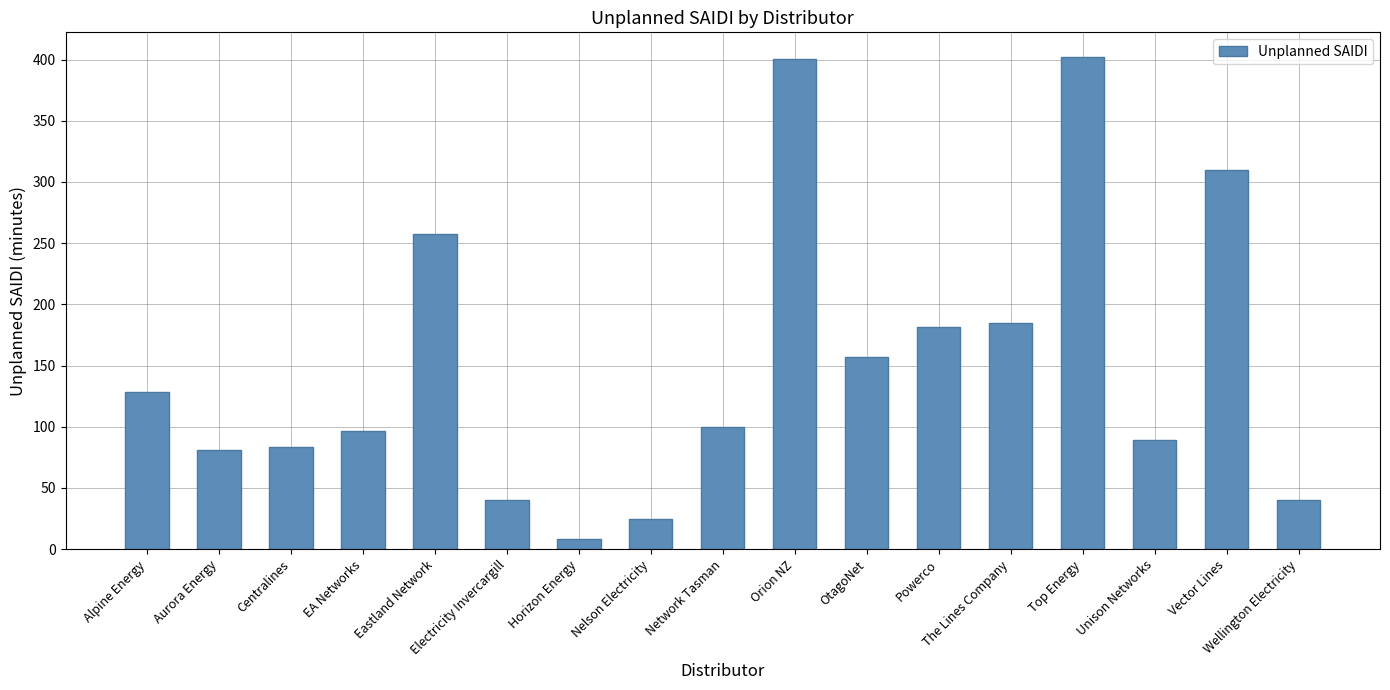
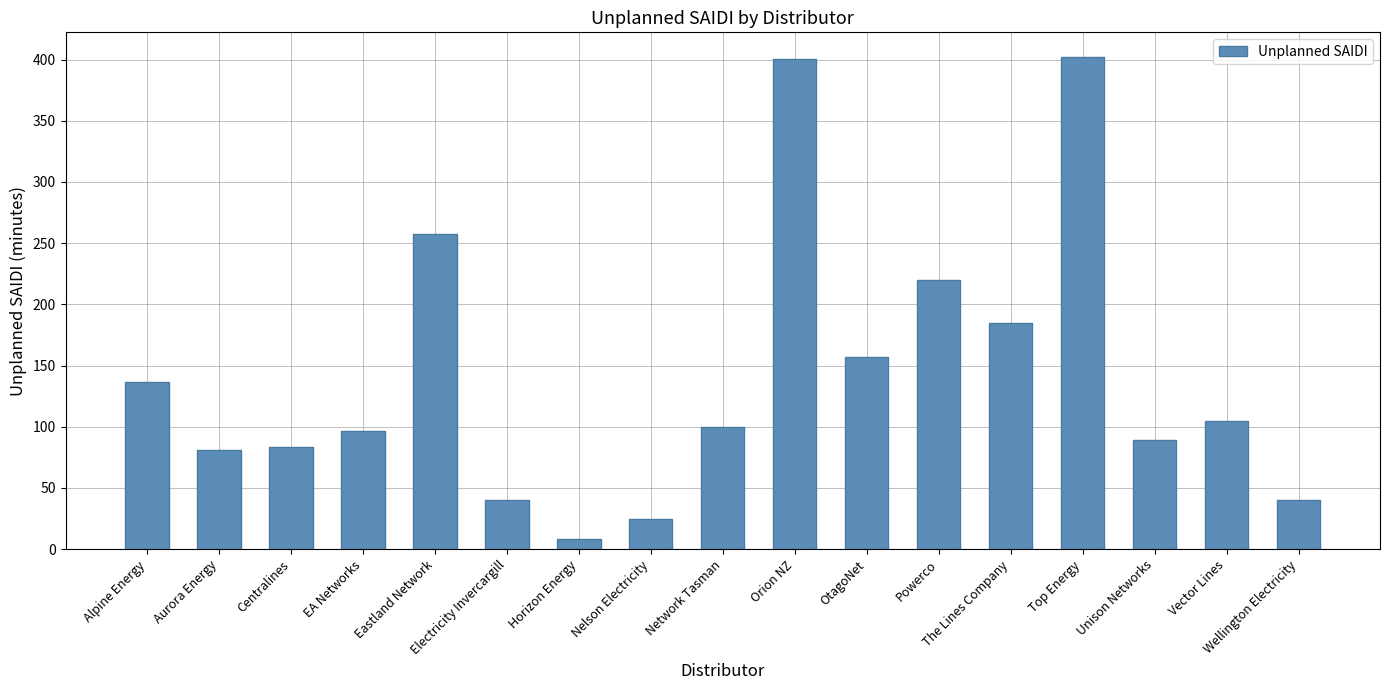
  {
-   "Alpine Energy": 129,
+   "Alpine Energy": 137,
    "Aurora Energy": 81,
    "Centralines": 84,
    "EA Networks": 97,
    "Eastland Network": 258,
    "Electricity Invercargill": 40,
    "Horizon Energy": 8,
    "Nelson Electricity": 25,
    "Network Tasman": 100,
    "Orion NZ": 400,
    "OtagoNet": 157,
-   "Powerco": 181,
+   "Powerco": 220,
    "The Lines Company": 185,
    "Top Energy": 402,
    "Unison Networks": 89,
-   "Vector Lines": 310,
+   "Vector Lines": 105,
    "Wellington Electricity": 40
  }
